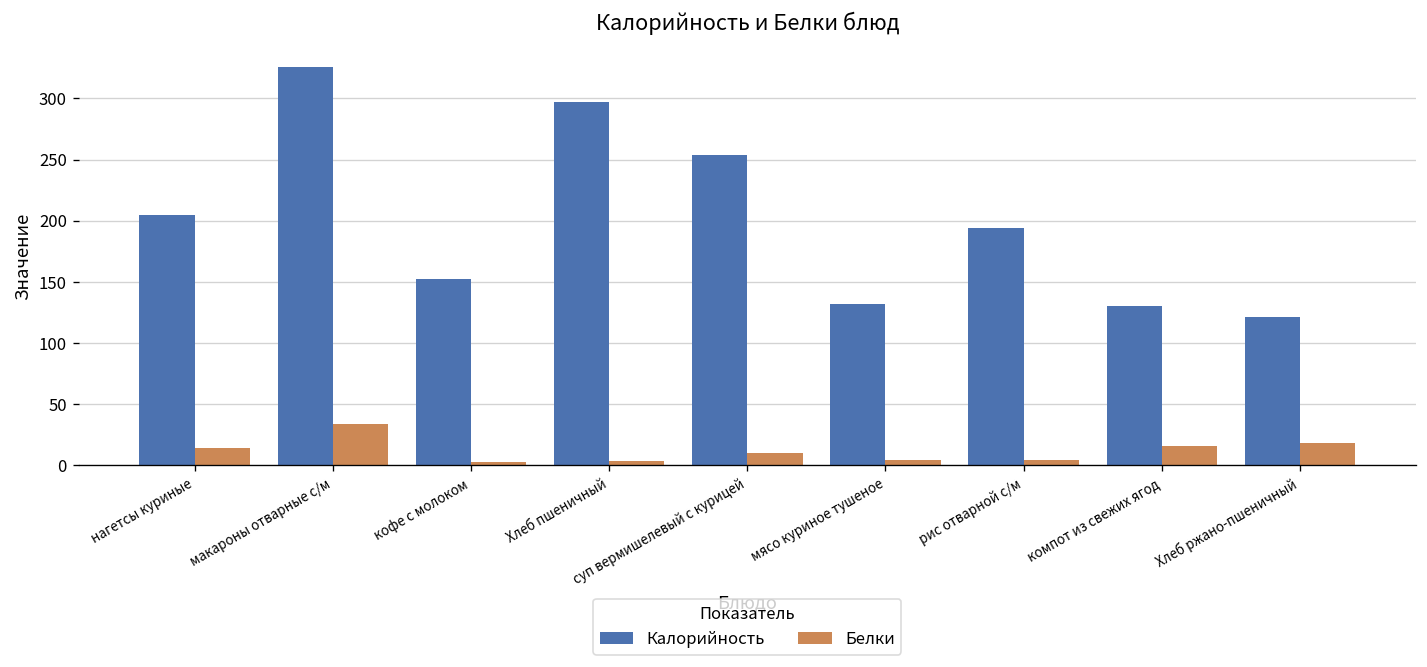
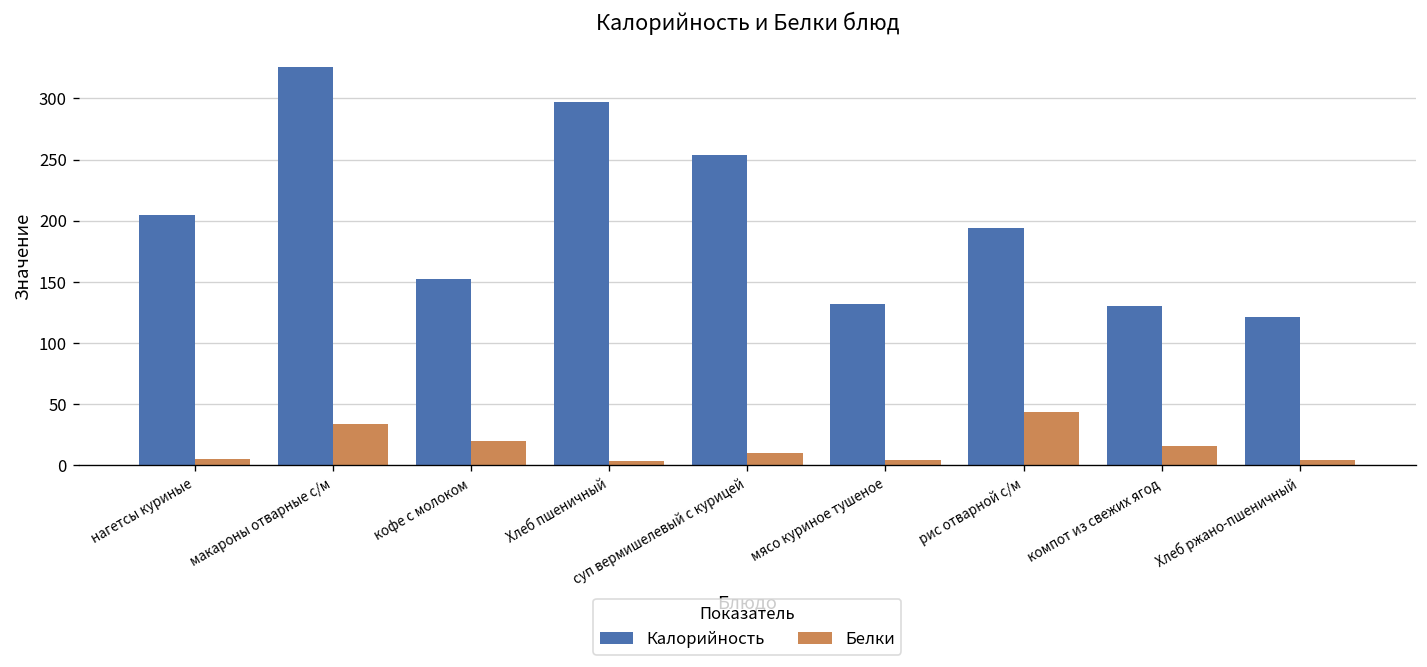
  {
    "Калорийность": {
      "нагетсы куриные": 205,
      "макароны отварные с/м": 326,
      "кофе с молоком": 152,
      "Хлеб пшеничный": 297,
      "суп вермишелевый с курицей": 254,
      "мясо куриное тушеное": 132,
      "рис отварной с/м": 194,
      "компот из свежих ягод": 130,
      "Хлеб ржано-пшеничный": 121
    },
    "Белки": {
-     "нагетсы куриные": 14,
+     "нагетсы куриные": 5,
      "макароны отварные с/м": 34,
-     "кофе с молоком": 3,
+     "кофе с молоком": 20,
      "Хлеб пшеничный": 3,
      "суп вермишелевый с курицей": 10,
      "мясо куриное тушеное": 4,
-     "рис отварной с/м": 5,
+     "рис отварной с/м": 43,
      "компот из свежих ягод": 16,
-     "Хлеб ржано-пшеничный": 18
+     "Хлеб ржано-пшеничный": 4
    }
  }
